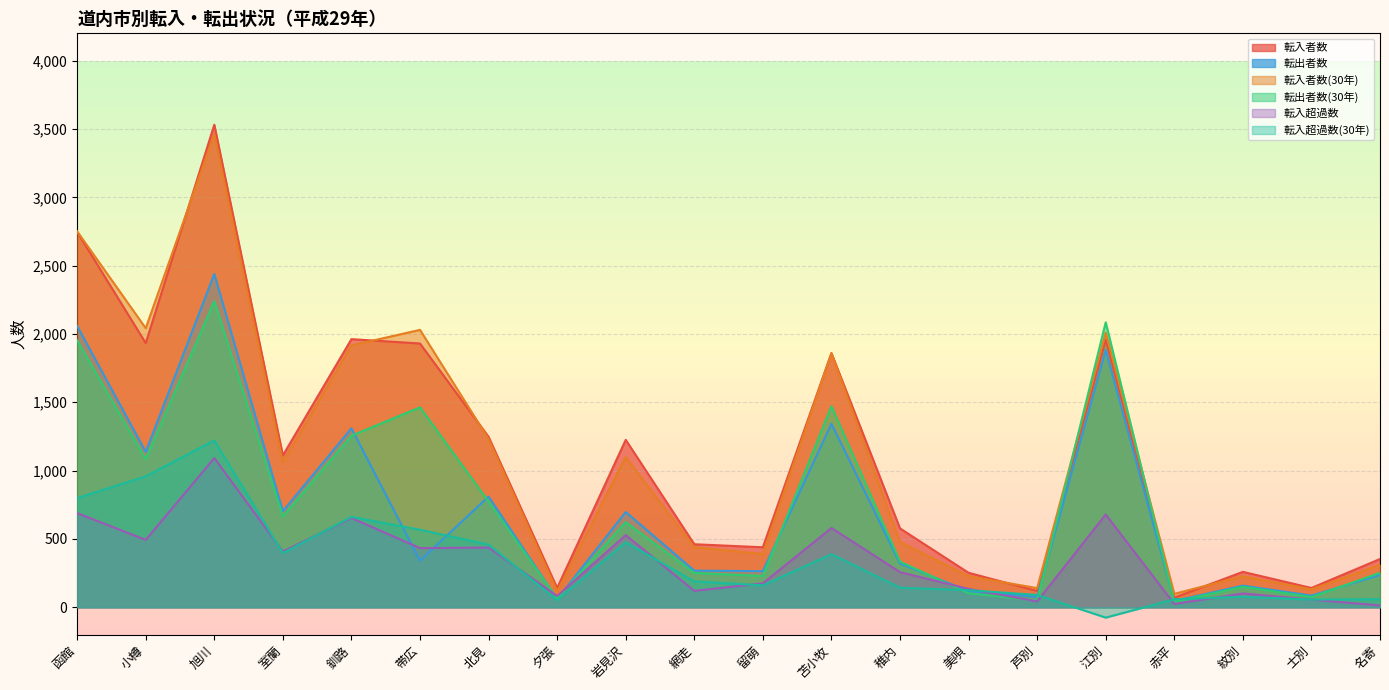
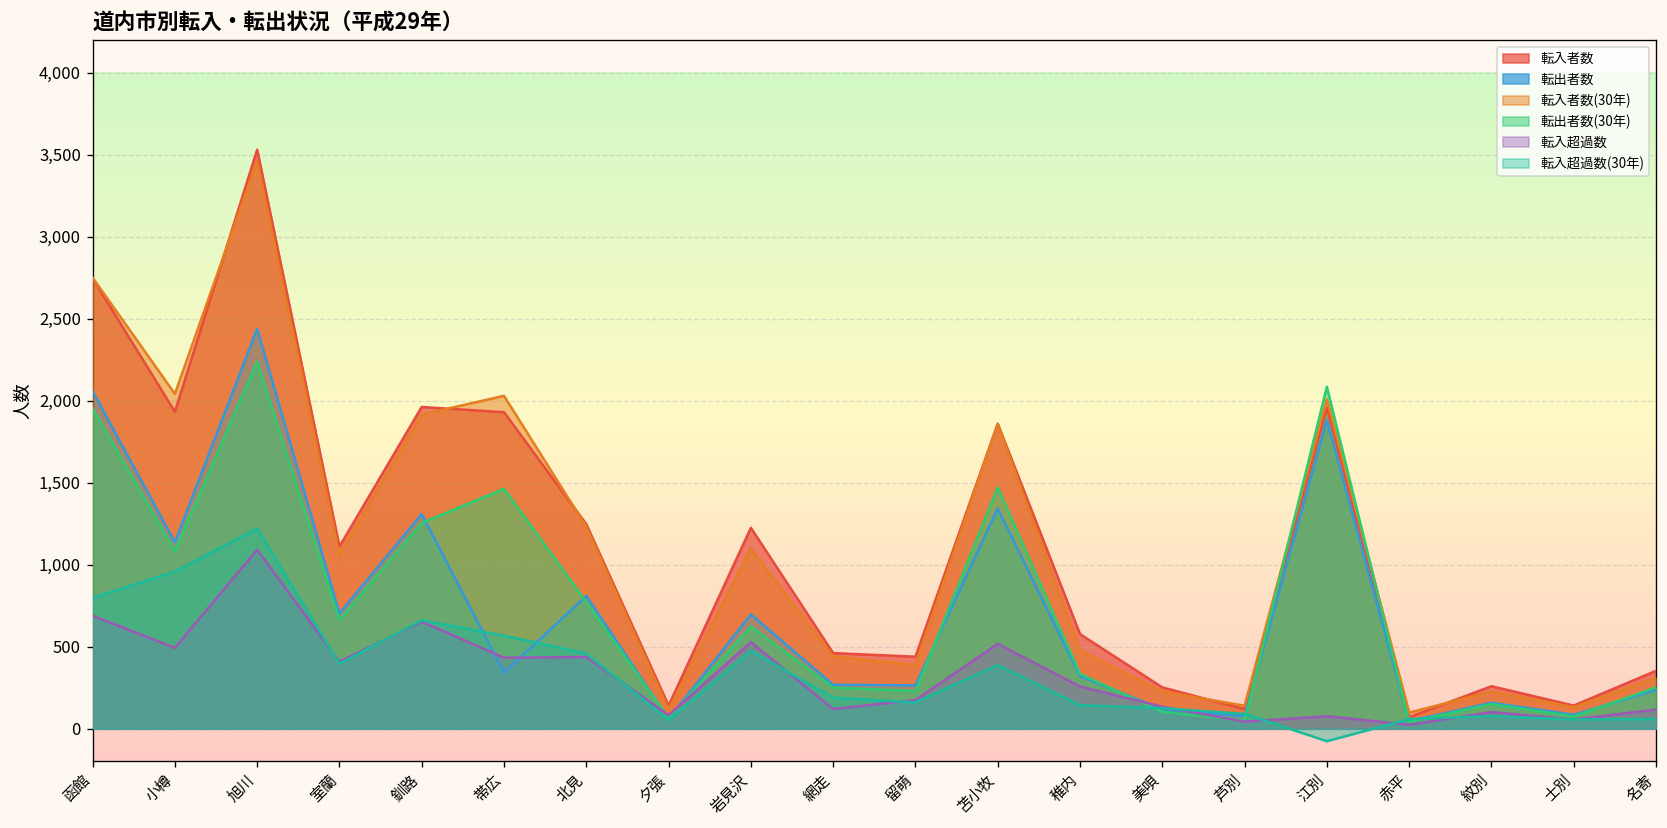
  {
    "転出者数": {
      "函館": "2,060",
      "小樽": "1,140",
      "旭川": "2,440",
      "室蘭": "700",
      "釧路": "1,310",
      "帯広": "340",
      "北見": "810",
      "岩見沢": "700",
      "留萌": "260",
      "苫小牧": "1,340",
      "江別": "1,880"
    },
    "転入超過数": {
      "函館": "690",
      "小樽": "490",
      "旭川": "1,090",
      "帯広": "430",
      "北見": "440",
      "岩見沢": "530",
      "網走": "120",
-     "苫小牧": "580",
+     "苫小牧": "520",
      "稚内": "260",
-     "江別": "680",
+     "江別": "80",
      "紋別": "100",
-     "名寄": "10"
+     "名寄": "120"
    }
  }
